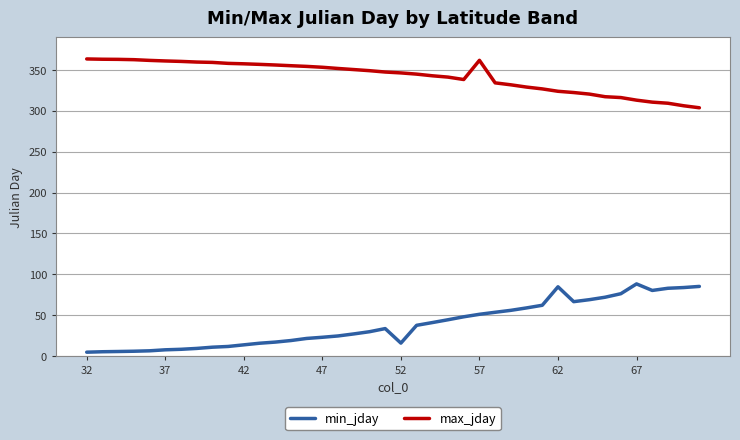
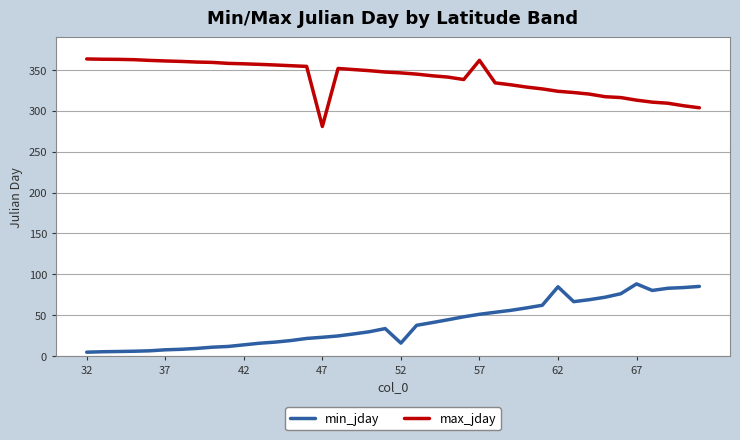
  {
    "min_jday": {
      "32": 0,
      "37": 10,
      "42": 10,
      "47": 20,
      "52": 20,
      "57": 50,
      "62": 80,
      "67": 90
    },
    "max_jday": {
      "32": 360,
      "37": 360,
      "42": 360,
-     "47": 350,
+     "47": 280,
      "52": 350,
      "57": 360,
      "62": 320,
      "67": 310
    }
  }
